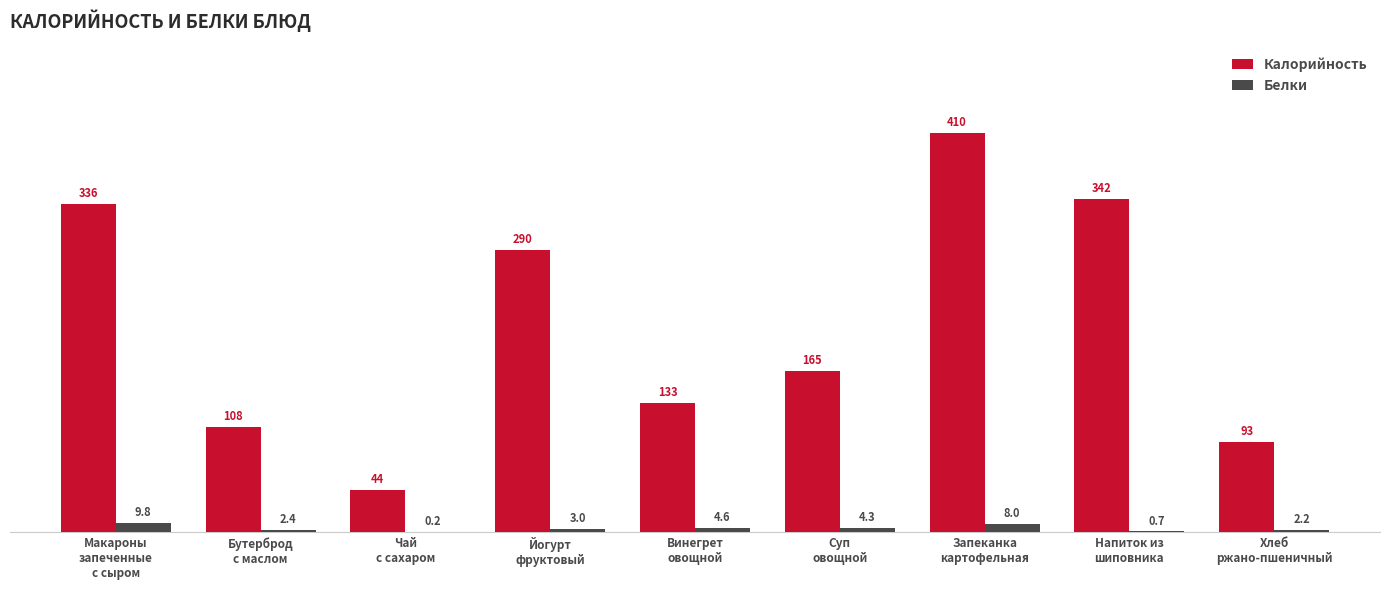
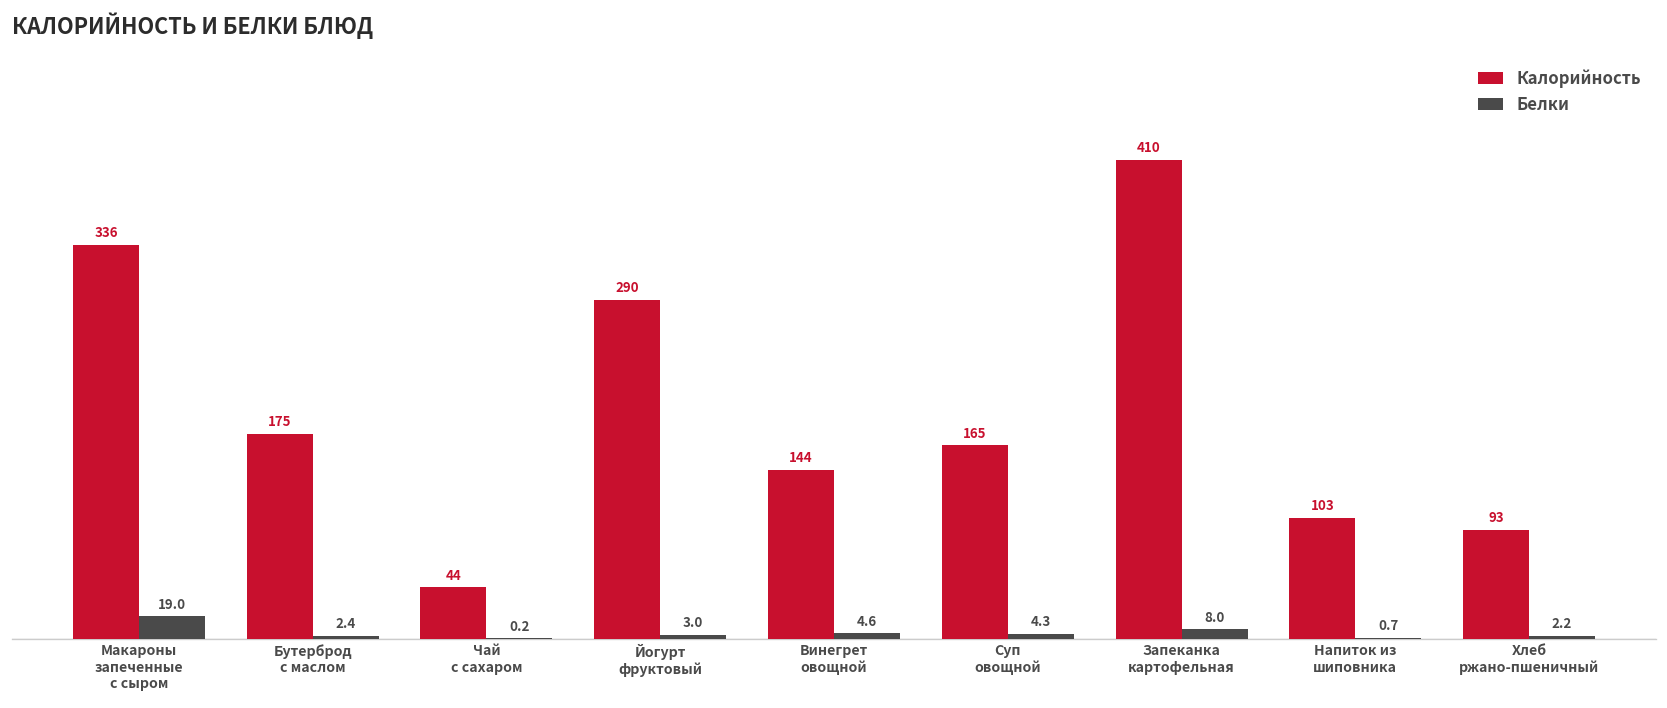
  {
    "Калорийность": {
      "Макароны запеченные с сыром": 336,
-     "Бутерброд с маслом": 108,
+     "Бутерброд с маслом": 175,
      "Чай с сахаром": 44,
      "Йогурт фруктовый": 290,
-     "Винегрет овощной": 133,
+     "Винегрет овощной": 144,
      "Суп овощной": 165,
      "Запеканка картофельная": 410,
-     "Напиток из шиповника": 342,
+     "Напиток из шиповника": 103,
      "Хлеб ржано-пшеничный": 93
    },
    "Белки": {
-     "Макароны запеченные с сыром": 9.8,
+     "Макароны запеченные с сыром": 19.0,
      "Бутерброд с маслом": 2.4,
      "Чай с сахаром": 0.2,
      "Йогурт фруктовый": 3.0,
      "Винегрет овощной": 4.6,
      "Суп овощной": 4.3,
      "Запеканка картофельная": 8.0,
      "Напиток из шиповника": 0.7,
      "Хлеб ржано-пшеничный": 2.2
    }
  }
